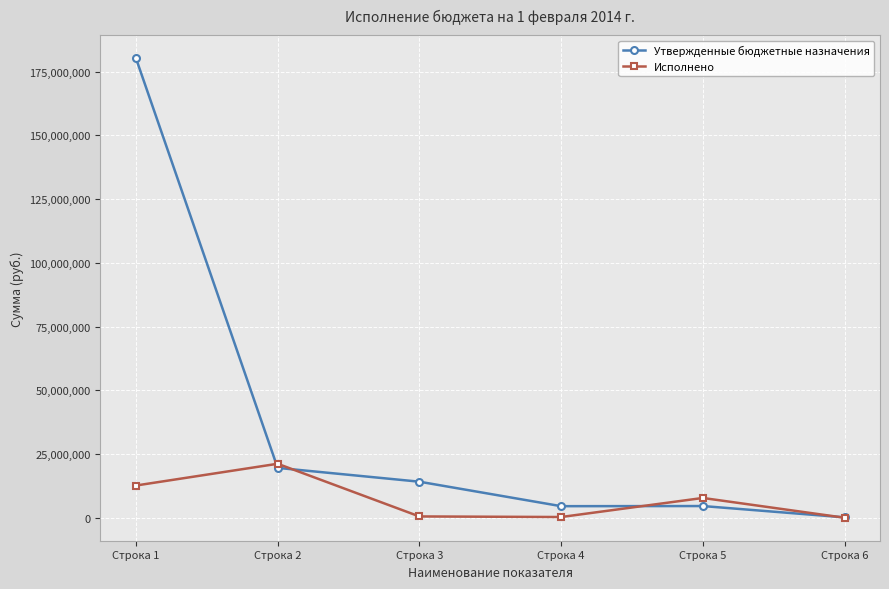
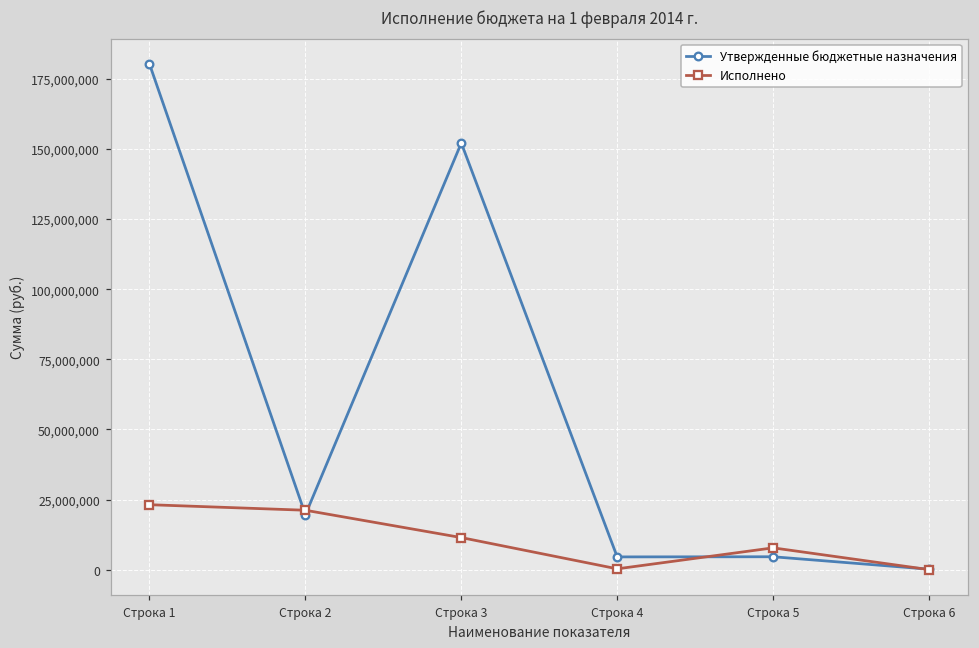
  {
    "Утвержденные бюджетные назначения": {
      "Строка 1": "180,000,000",
      "Строка 2": "20,000,000",
-     "Строка 3": "14,000,000",
+     "Строка 3": "152,000,000",
      "Строка 4": "5,000,000",
      "Строка 5": "5,000,000"
    },
    "Исполнено": {
-     "Строка 1": "13,000,000",
+     "Строка 1": "23,000,000",
      "Строка 2": "21,000,000",
-     "Строка 3": "1,000,000",
+     "Строка 3": "11,000,000",
      "Строка 4": "0",
      "Строка 5": "8,000,000"
    }
  }
